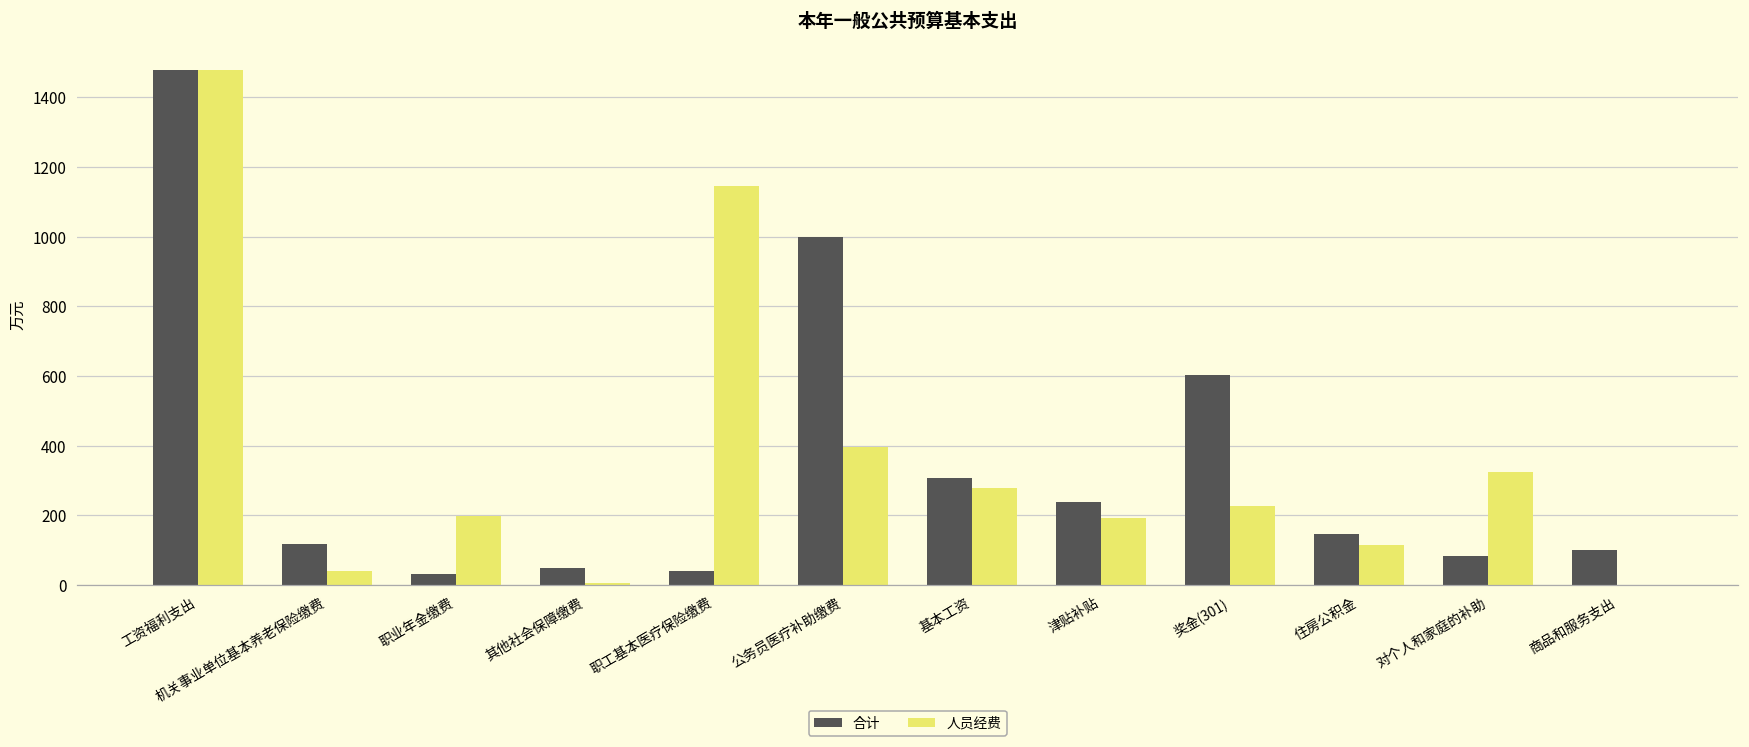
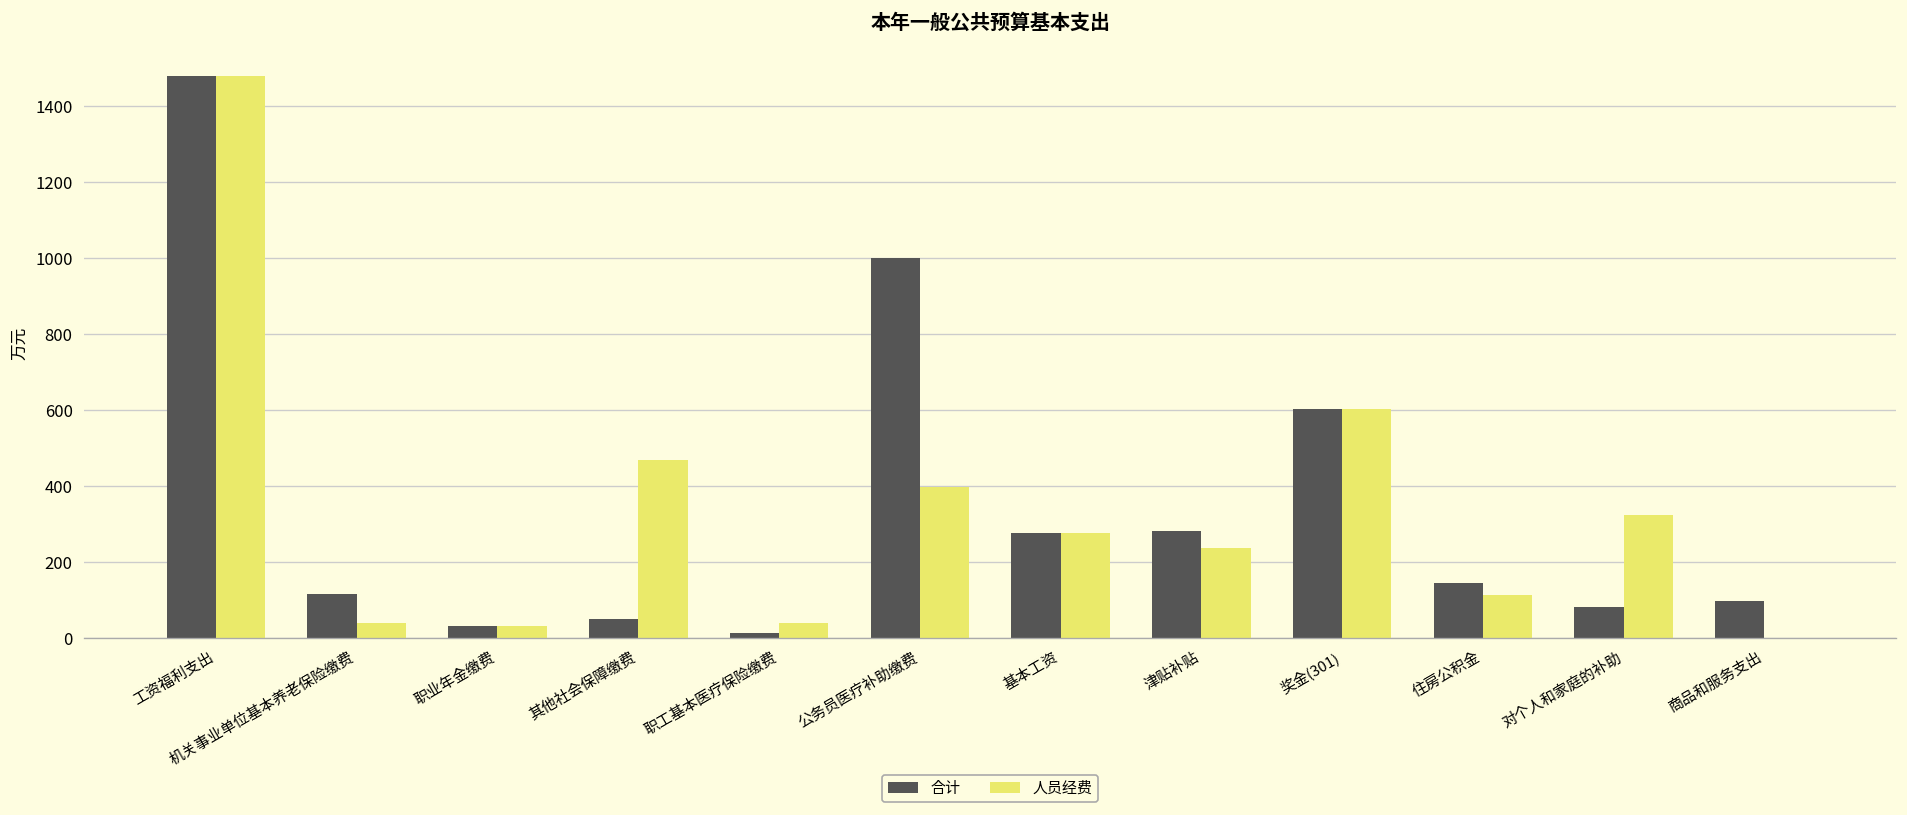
  {
    "合计": {
      "工资福利支出": 1480,
      "机关事业单位基本养老保险缴费": 120,
      "职业年金缴费": 30,
      "其他社会保障缴费": 50,
-     "职工基本医疗保险缴费": 40,
+     "职工基本医疗保险缴费": 10,
      "公务员医疗补助缴费": 1000,
-     "基本工资": 310,
-     "津贴补贴": 240,
+     "基本工资": 280,
+     "津贴补贴": 280,
      "奖金(301)": 600,
      "住房公积金": 150,
      "对个人和家庭的补助": 80,
      "商品和服务支出": 100
    },
    "人员经费": {
      "工资福利支出": 1480,
      "机关事业单位基本养老保险缴费": 40,
-     "职业年金缴费": 200,
-     "其他社会保障缴费": 10,
-     "职工基本医疗保险缴费": 1150,
+     "职业年金缴费": 30,
+     "其他社会保障缴费": 470,
+     "职工基本医疗保险缴费": 40,
      "公务员医疗补助缴费": 400,
      "基本工资": 280,
-     "津贴补贴": 190,
-     "奖金(301)": 230,
+     "津贴补贴": 240,
+     "奖金(301)": 600,
      "住房公积金": 110,
      "对个人和家庭的补助": 330,
      "商品和服务支出": 0
    }
  }
